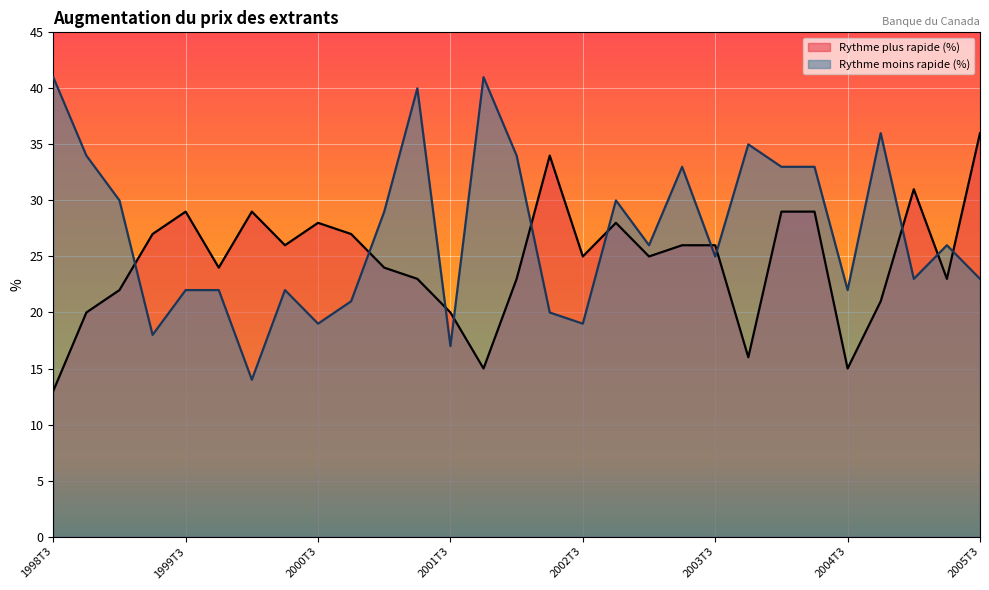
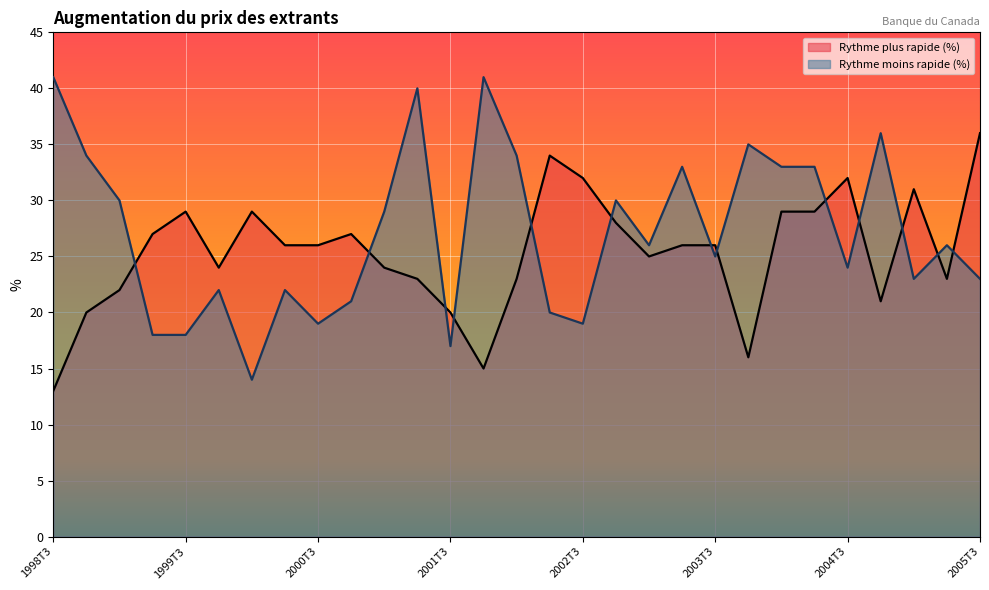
  {
    "Rythme plus rapide (%)": {
      "1998T3": 13,
      "1999T3": 29,
-     "2000T3": 28,
+     "2000T3": 26,
      "2001T3": 20,
-     "2002T3": 25,
+     "2002T3": 32,
      "2003T3": 26,
-     "2004T3": 15,
+     "2004T3": 32,
      "2005T3": 36
    },
    "Rythme moins rapide (%)": {
      "1998T3": 41,
-     "1999T3": 22,
+     "1999T3": 18,
      "2000T3": 19,
      "2001T3": 17,
      "2002T3": 19,
      "2003T3": 25,
-     "2004T3": 22,
+     "2004T3": 24,
      "2005T3": 23
    }
  }
